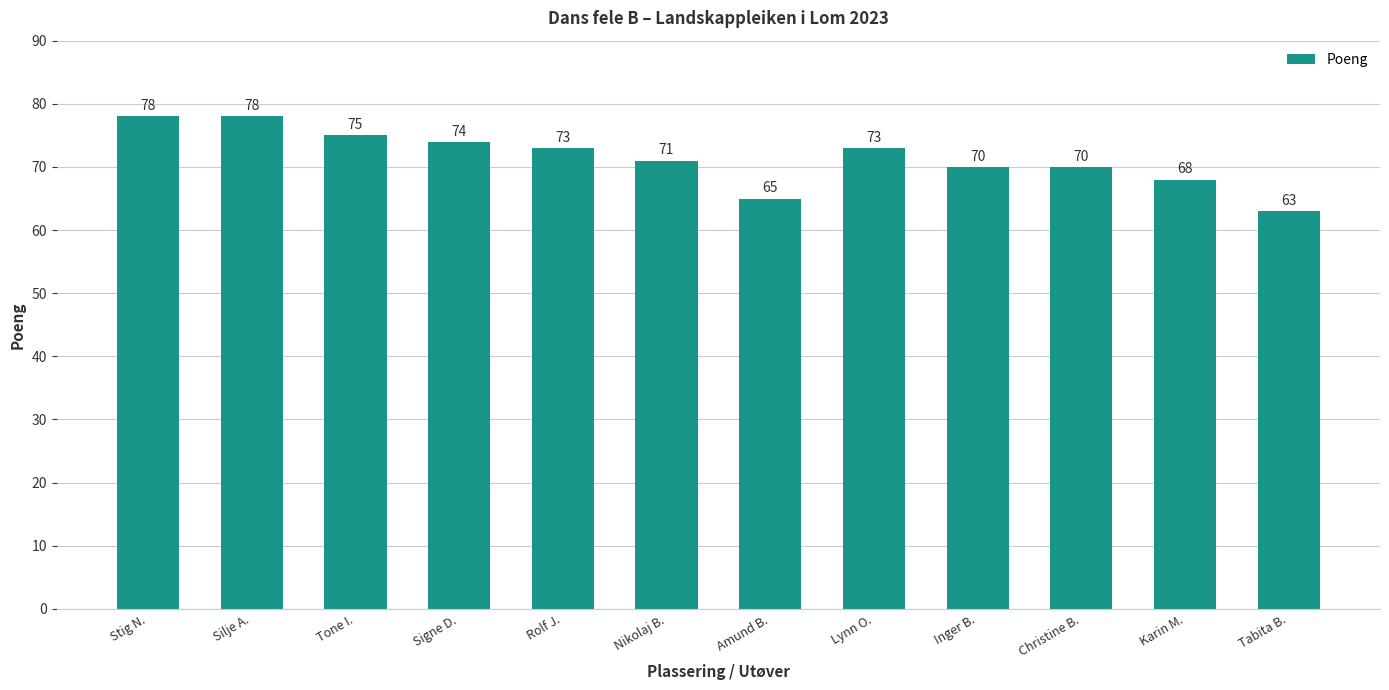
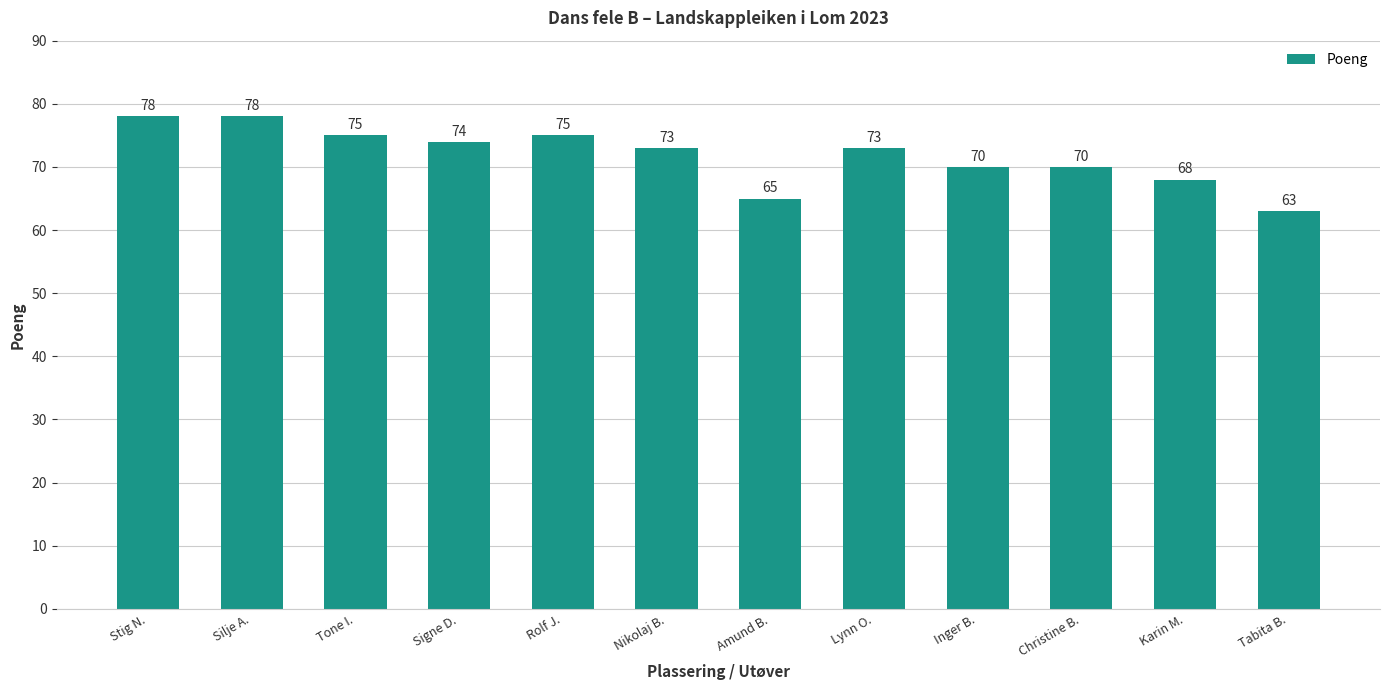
  {
    "Stig N.": 78,
    "Silje A.": 78,
    "Tone I.": 75,
    "Signe D.": 74,
-   "Rolf J.": 73,
-   "Nikolaj B.": 71,
+   "Rolf J.": 75,
+   "Nikolaj B.": 73,
    "Amund B.": 65,
    "Lynn O.": 73,
    "Inger B.": 70,
    "Christine B.": 70,
    "Karin M.": 68,
    "Tabita B.": 63
  }
